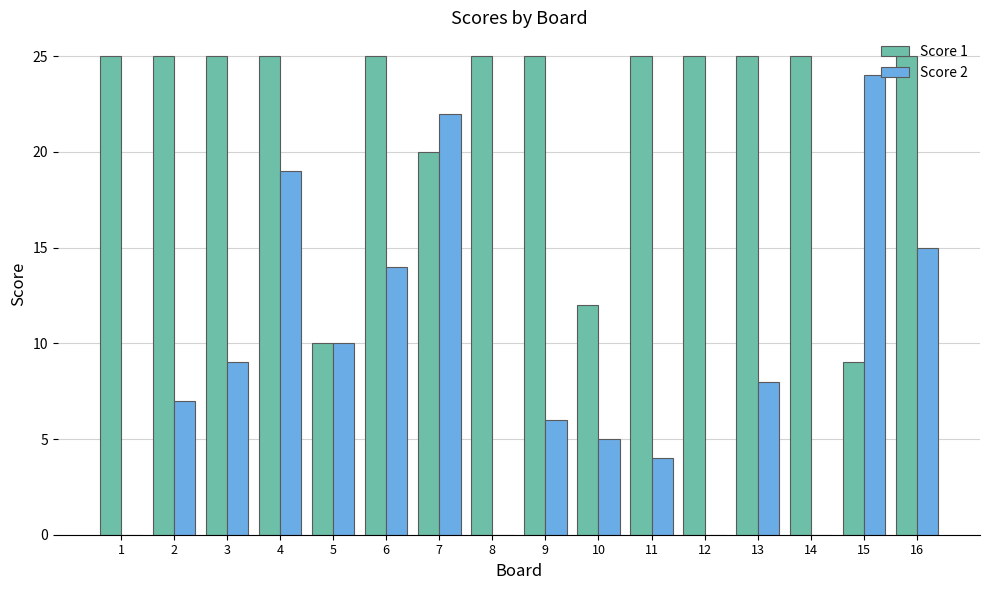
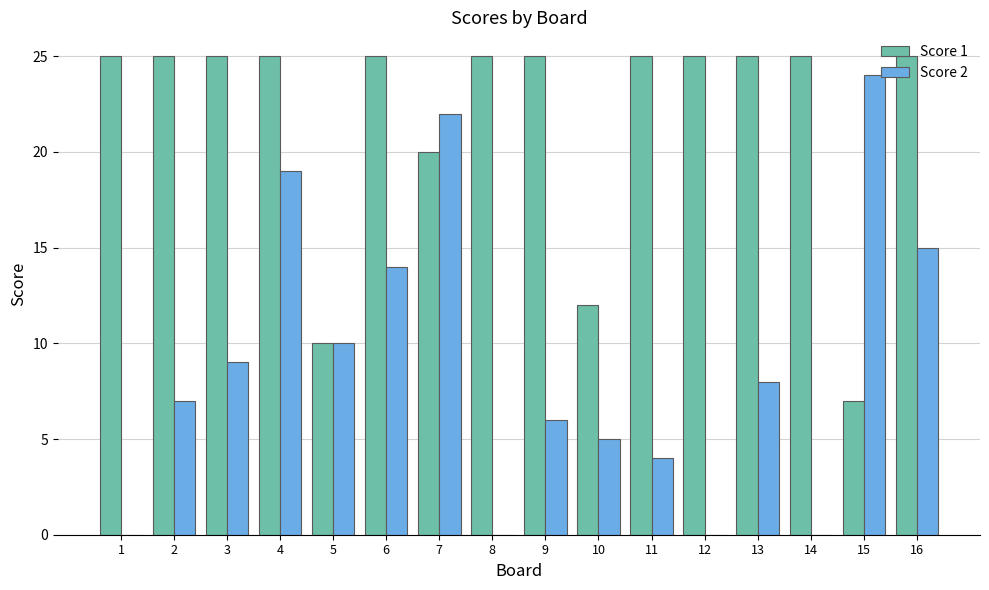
  {
    "Score 1": {
      "1": 25,
      "2": 25,
      "3": 25,
      "4": 25,
      "5": 10,
      "6": 25,
      "7": 20,
      "8": 25,
      "9": 25,
      "10": 12,
      "11": 25,
      "12": 25,
      "13": 25,
      "14": 25,
-     "15": 9,
+     "15": 7,
      "16": 25
    },
    "Score 2": {
      "1": 0,
      "2": 7,
      "3": 9,
      "4": 19,
      "5": 10,
      "6": 14,
      "7": 22,
      "8": 0,
      "9": 6,
      "10": 5,
      "11": 4,
      "12": 0,
      "13": 8,
      "14": 0,
      "15": 24,
      "16": 15
    }
  }
